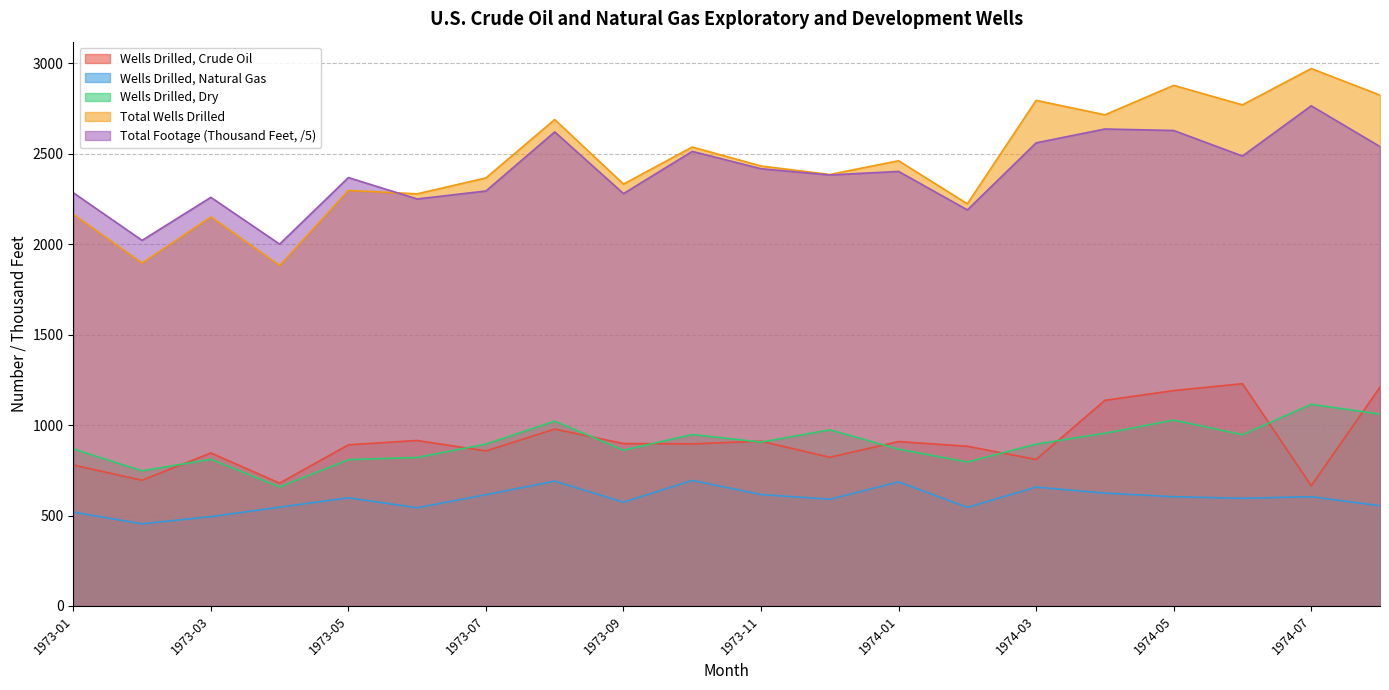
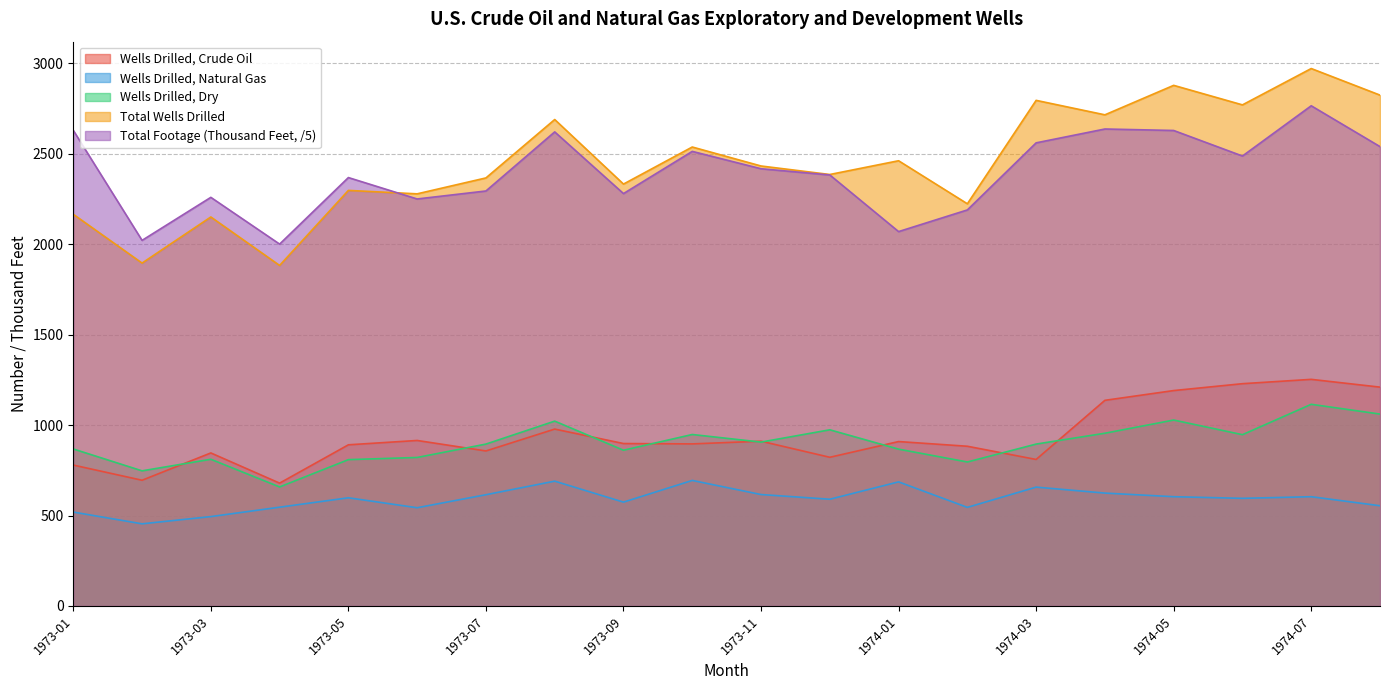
  {
    "Wells Drilled, Crude Oil": {
      "1973-01": 780,
      "1973-03": 850,
      "1973-05": 890,
      "1973-07": 860,
      "1973-09": 900,
      "1974-01": 910,
      "1974-03": 810,
      "1974-05": 1190,
-     "1974-07": 670
+     "1974-07": 1250
    },
    "Wells Drilled, Natural Gas": {
      "1973-01": 520,
      "1973-03": 490,
      "1973-05": 600,
      "1973-07": 620,
      "1973-09": 570,
      "1973-11": 620,
      "1974-01": 690,
      "1974-03": 660,
      "1974-05": 600,
      "1974-07": 600
    },
    "Wells Drilled, Dry": {
      "1973-01": 870,
      "1973-03": 810,
      "1973-05": 810,
      "1973-07": 900,
      "1973-09": 860,
      "1974-01": 870,
      "1974-03": 900,
      "1974-05": 1030,
      "1974-07": 1120
    },
    "Total Wells Drilled": {
      "1973-01": 2170,
      "1973-03": 2150,
      "1973-05": 2300,
      "1973-07": 2370,
      "1973-09": 2330,
      "1973-11": 2430,
      "1974-01": 2460,
      "1974-03": 2800,
      "1974-05": 2880,
      "1974-07": 2970
    },
    "Total Footage (Thousand Feet, /5)": {
-     "1973-01": 2290,
+     "1973-01": 2630,
      "1973-03": 2260,
      "1973-05": 2370,
      "1973-07": 2290,
      "1973-09": 2280,
      "1973-11": 2420,
-     "1974-01": 2400,
+     "1974-01": 2070,
      "1974-03": 2560,
      "1974-05": 2630,
      "1974-07": 2770
    }
  }
